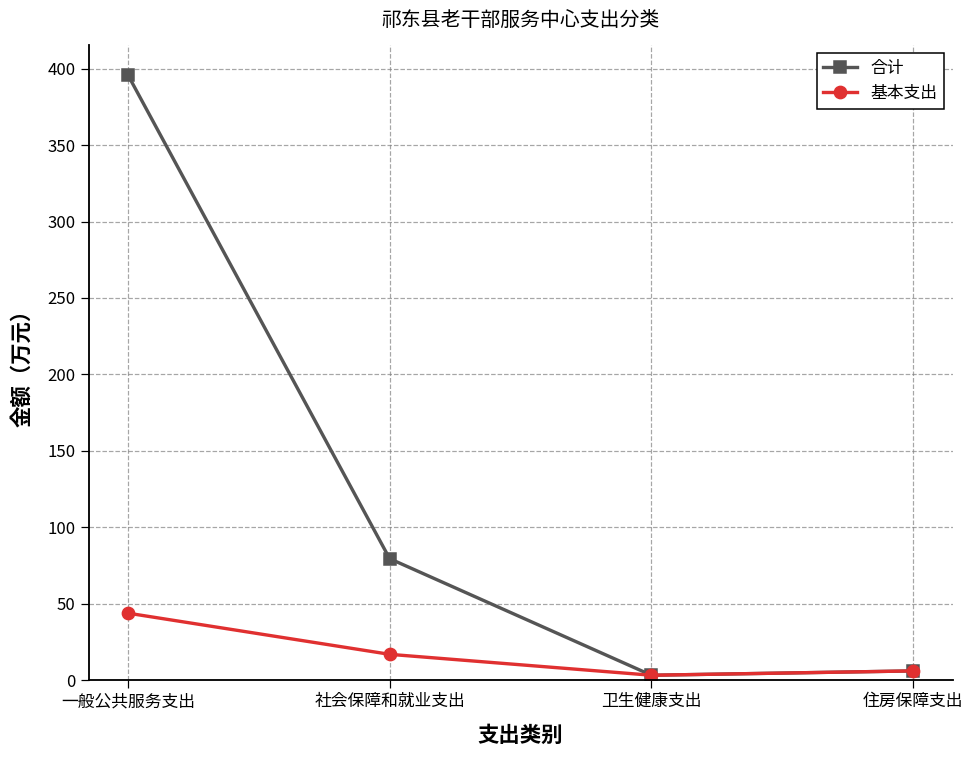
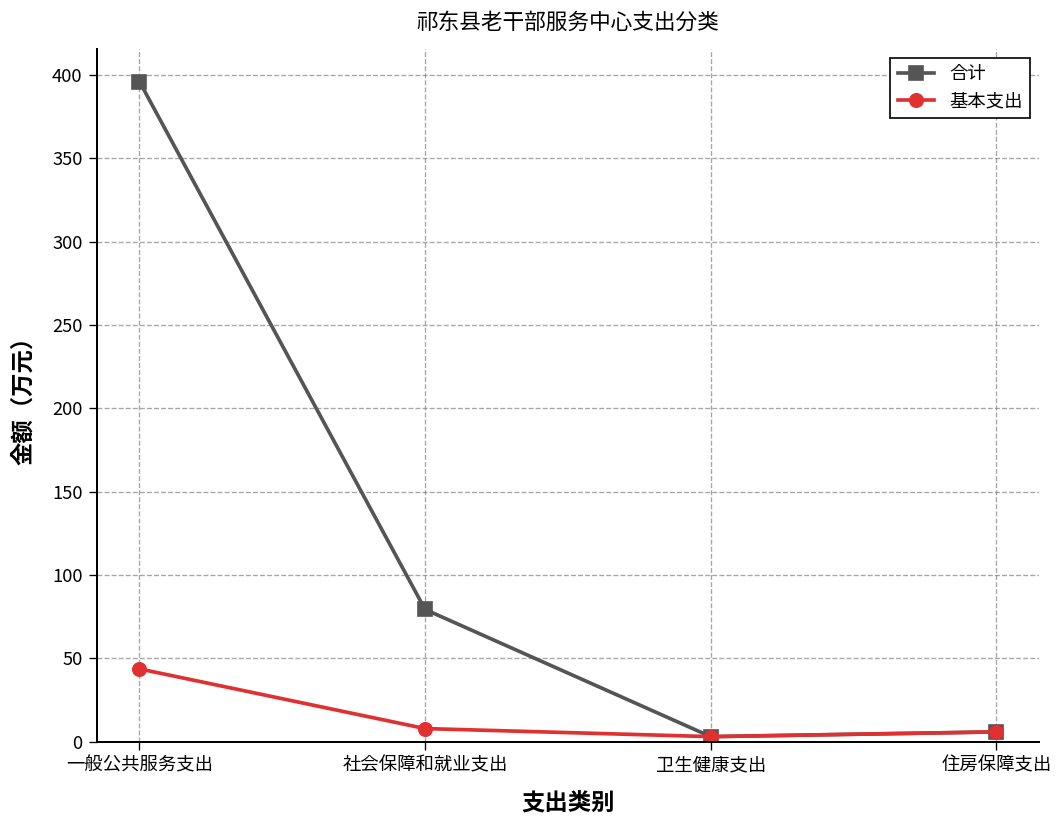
  {
    "合计": {
      "一般公共服务支出": 396,
      "社会保障和就业支出": 79
    },
    "基本支出": {
      "一般公共服务支出": 44,
-     "社会保障和就业支出": 17
+     "社会保障和就业支出": 8
    }
  }
